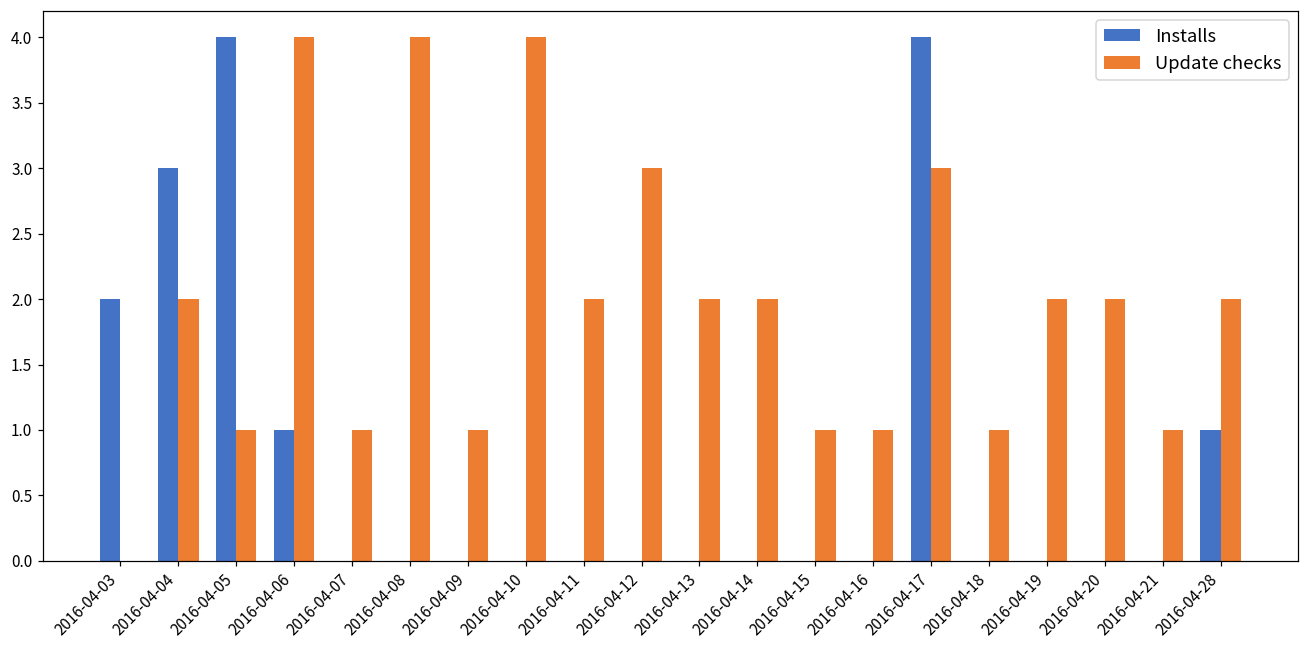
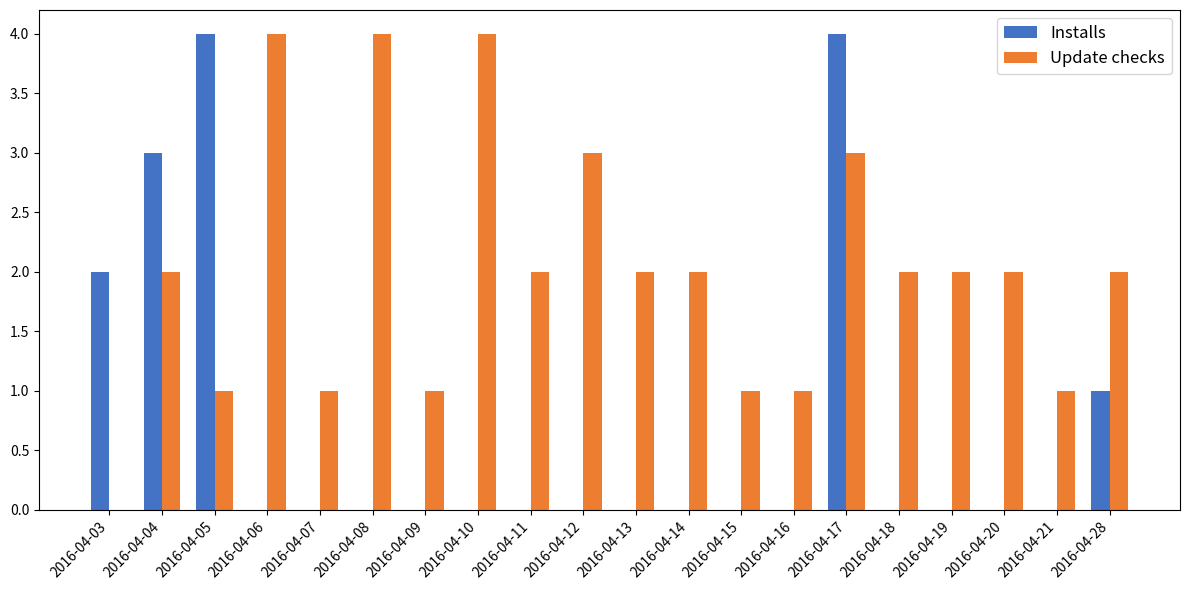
  {
    "Installs": {
      "2016-04-03": 2,
      "2016-04-04": 3,
      "2016-04-05": 4,
-     "2016-04-06": 1,
+     "2016-04-06": 0,
      "2016-04-07": 0,
      "2016-04-08": 0,
      "2016-04-09": 0,
      "2016-04-10": 0,
      "2016-04-11": 0,
      "2016-04-12": 0,
      "2016-04-13": 0,
      "2016-04-14": 0,
      "2016-04-15": 0,
      "2016-04-16": 0,
      "2016-04-17": 4,
      "2016-04-18": 0,
      "2016-04-19": 0,
      "2016-04-20": 0,
      "2016-04-21": 0,
      "2016-04-28": 1
    },
    "Update checks": {
      "2016-04-03": 0,
      "2016-04-04": 2,
      "2016-04-05": 1,
      "2016-04-06": 4,
      "2016-04-07": 1,
      "2016-04-08": 4,
      "2016-04-09": 1,
      "2016-04-10": 4,
      "2016-04-11": 2,
      "2016-04-12": 3,
      "2016-04-13": 2,
      "2016-04-14": 2,
      "2016-04-15": 1,
      "2016-04-16": 1,
      "2016-04-17": 3,
-     "2016-04-18": 1,
+     "2016-04-18": 2,
      "2016-04-19": 2,
      "2016-04-20": 2,
      "2016-04-21": 1,
      "2016-04-28": 2
    }
  }
